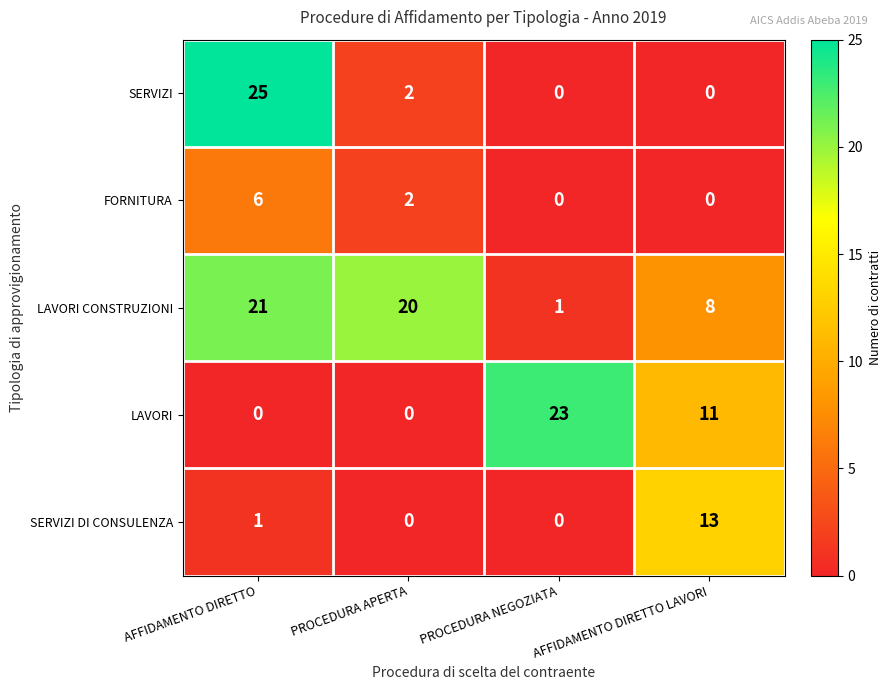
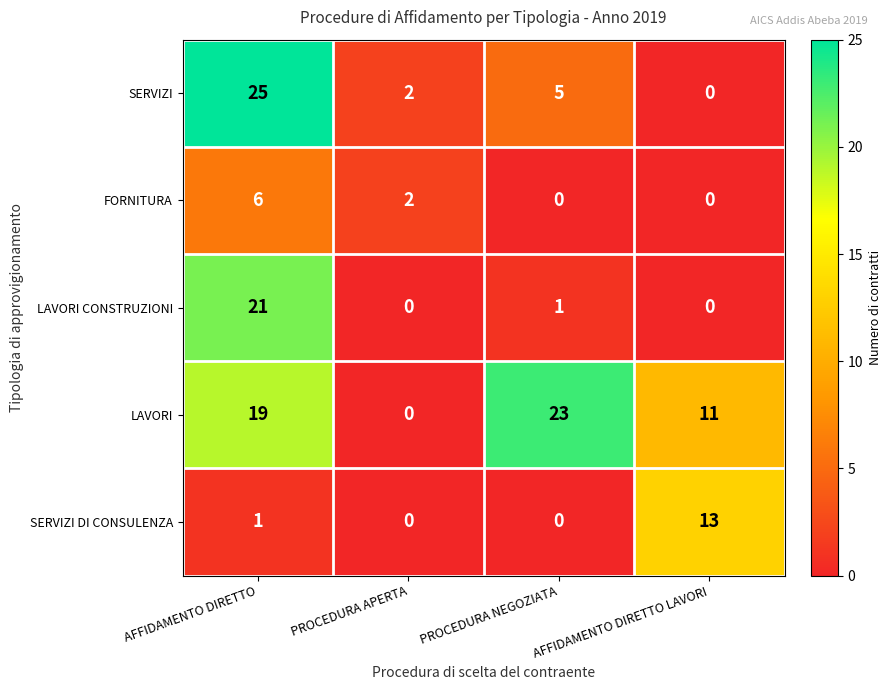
  {
    "SERVIZI": {
      "AFFIDAMENTO DIRETTO": 25,
      "PROCEDURA APERTA": 2,
-     "PROCEDURA NEGOZIATA": 0,
+     "PROCEDURA NEGOZIATA": 5,
      "AFFIDAMENTO DIRETTO LAVORI": 0
    },
    "FORNITURA": {
      "AFFIDAMENTO DIRETTO": 6,
      "PROCEDURA APERTA": 2,
      "PROCEDURA NEGOZIATA": 0,
      "AFFIDAMENTO DIRETTO LAVORI": 0
    },
    "LAVORI CONSTRUZIONI": {
      "AFFIDAMENTO DIRETTO": 21,
-     "PROCEDURA APERTA": 20,
+     "PROCEDURA APERTA": 0,
      "PROCEDURA NEGOZIATA": 1,
-     "AFFIDAMENTO DIRETTO LAVORI": 8
+     "AFFIDAMENTO DIRETTO LAVORI": 0
    },
    "LAVORI": {
-     "AFFIDAMENTO DIRETTO": 0,
+     "AFFIDAMENTO DIRETTO": 19,
      "PROCEDURA APERTA": 0,
      "PROCEDURA NEGOZIATA": 23,
      "AFFIDAMENTO DIRETTO LAVORI": 11
    },
    "SERVIZI DI CONSULENZA": {
      "AFFIDAMENTO DIRETTO": 1,
      "PROCEDURA APERTA": 0,
      "PROCEDURA NEGOZIATA": 0,
      "AFFIDAMENTO DIRETTO LAVORI": 13
    }
  }
